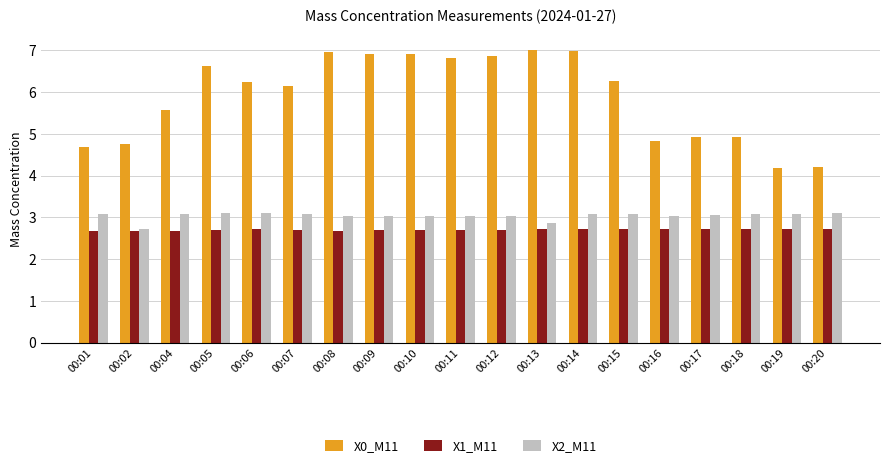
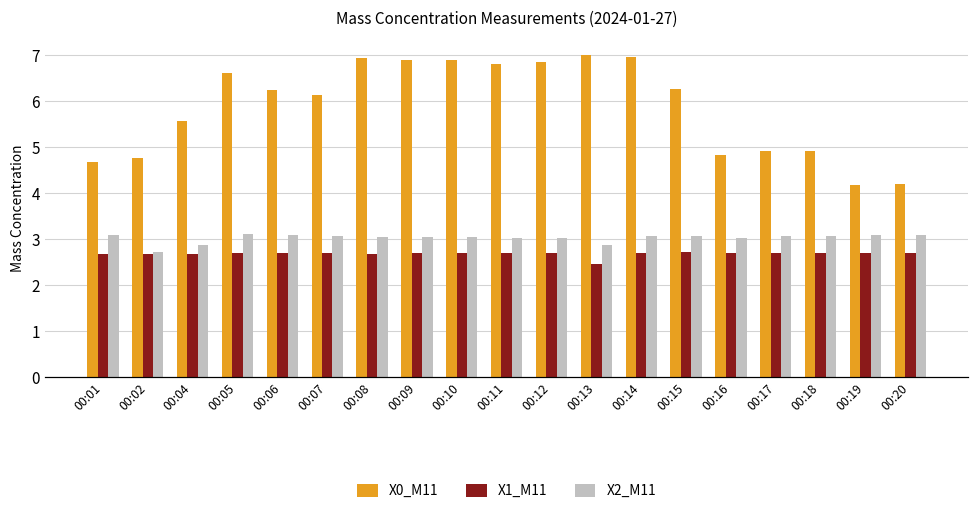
  {
    "X0_M11": {
      "00:01": 4.7,
      "00:02": 4.8,
      "00:04": 5.6,
      "00:05": 6.6,
      "00:06": 6.3,
      "00:07": 6.1,
      "00:08": 7.0,
      "00:09": 6.9,
      "00:10": 6.9,
      "00:11": 6.8,
      "00:12": 6.9,
      "00:13": 7.0,
      "00:14": 7.0,
      "00:15": 6.3,
      "00:16": 4.8,
      "00:17": 4.9,
      "00:18": 4.9,
      "00:19": 4.2,
      "00:20": 4.2
    },
    "X1_M11": {
      "00:01": 2.7,
      "00:02": 2.7,
      "00:04": 2.7,
      "00:05": 2.7,
      "00:06": 2.7,
      "00:07": 2.7,
      "00:08": 2.7,
      "00:09": 2.7,
      "00:10": 2.7,
      "00:11": 2.7,
      "00:12": 2.7,
-     "00:13": 2.7,
+     "00:13": 2.5,
      "00:14": 2.7,
      "00:15": 2.7,
      "00:16": 2.7,
      "00:17": 2.7,
      "00:18": 2.7,
      "00:19": 2.7,
      "00:20": 2.7
    },
    "X2_M11": {
      "00:01": 3.1,
      "00:02": 2.7,
-     "00:04": 3.1,
+     "00:04": 2.9,
      "00:05": 3.1,
      "00:06": 3.1,
      "00:07": 3.1,
      "00:08": 3.0,
      "00:09": 3.0,
      "00:10": 3.0,
      "00:11": 3.0,
      "00:12": 3.0,
      "00:13": 2.9,
      "00:14": 3.1,
      "00:15": 3.1,
      "00:16": 3.0,
      "00:17": 3.1,
      "00:18": 3.1,
      "00:19": 3.1,
      "00:20": 3.1
    }
  }
